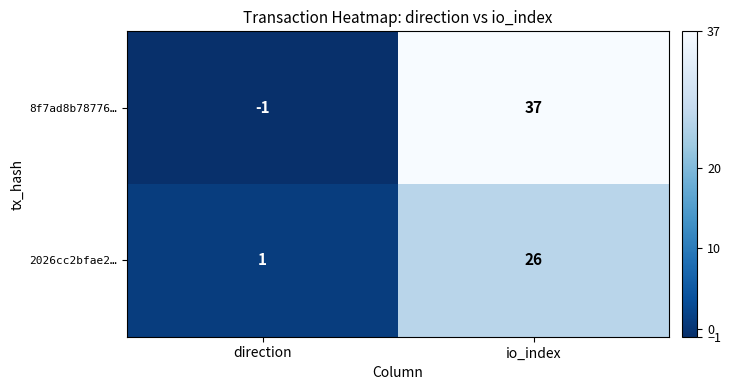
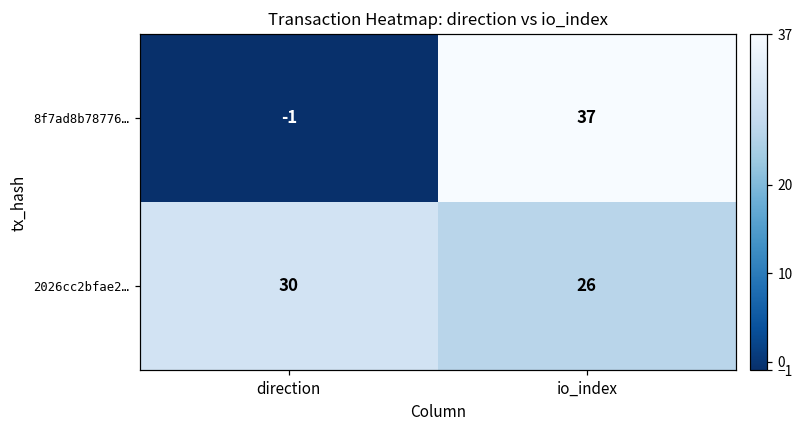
  {
    "8f7ad8b78776…": {
      "direction": -1,
      "io_index": 37
    },
    "2026cc2bfae2…": {
-     "direction": 1,
+     "direction": 30,
      "io_index": 26
    }
  }
